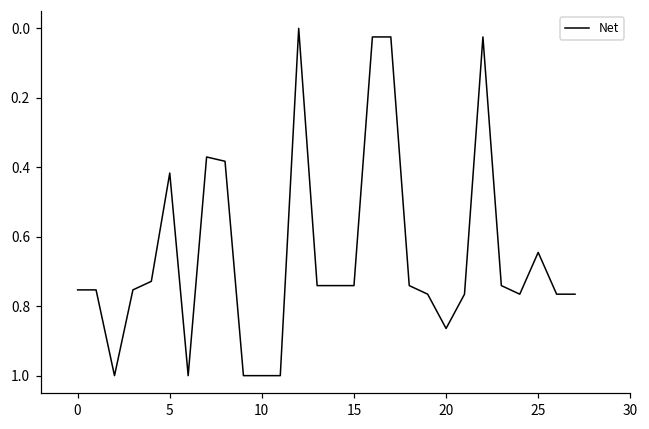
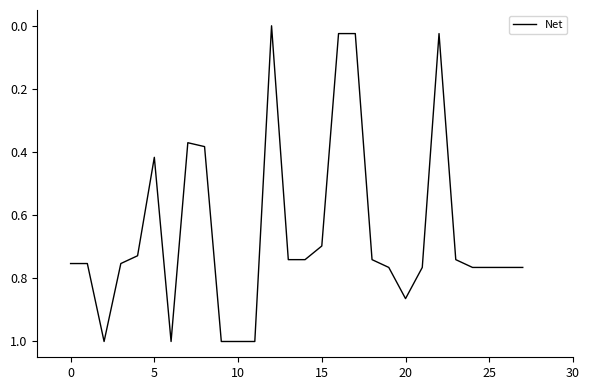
  {
    "0": 0.75,
    "5": 0.42,
    "10": 1.00,
-   "15": 0.74,
+   "15": 0.70,
    "20": 0.86,
-   "25": 0.65
+   "25": 0.77
  }
